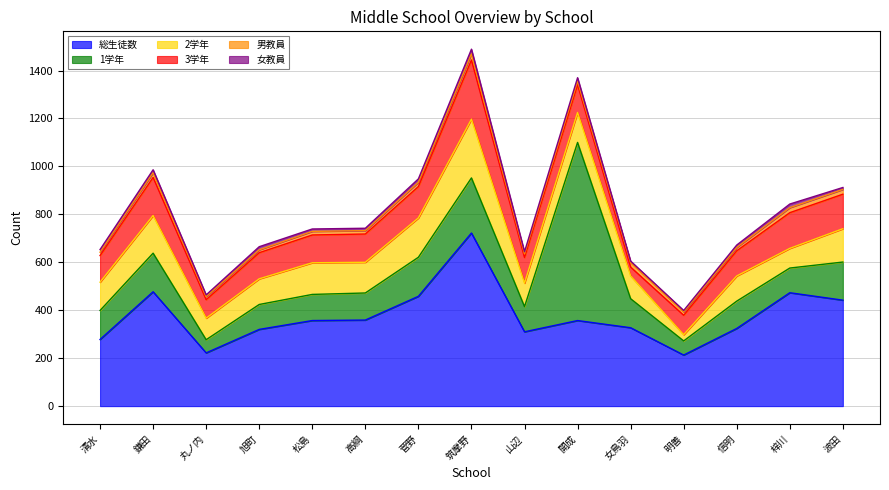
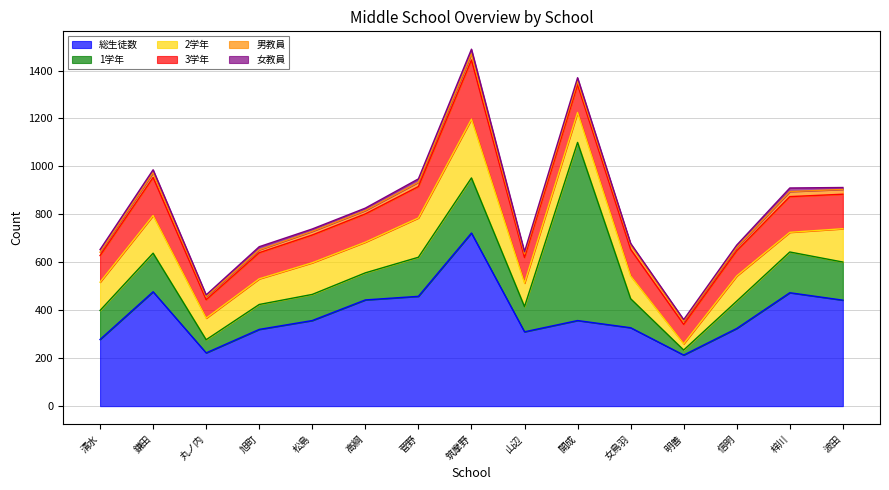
  {
    "総生徒数": {
      "清水": 280,
      "鎌田": 480,
      "丸ノ内": 220,
      "旭町": 320,
      "松島": 360,
-     "高綱": 360,
+     "高綱": 440,
      "菅野": 460,
      "筑摩野": 720,
      "山辺": 310,
      "開成": 360,
      "女鳥羽": 330,
      "明善": 210,
      "信明": 320,
      "梓川": 470,
      "波田": 440
    },
    "1学年": {
      "清水": 120,
      "鎌田": 160,
      "丸ノ内": 60,
      "旭町": 100,
      "松島": 110,
      "高綱": 110,
      "菅野": 160,
      "筑摩野": 230,
      "山辺": 110,
      "開成": 740,
      "女鳥羽": 120,
-     "明善": 60,
+     "明善": 20,
      "信明": 110,
-     "梓川": 100,
+     "梓川": 170,
      "波田": 160
    },
    "2学年": {
      "清水": 120,
      "鎌田": 160,
      "丸ノ内": 90,
      "旭町": 110,
      "松島": 130,
      "高綱": 130,
      "菅野": 160,
      "筑摩野": 250,
      "山辺": 100,
      "開成": 130,
      "女鳥羽": 100,
      "明善": 30,
      "信明": 110,
      "梓川": 80,
      "波田": 140
    },
    "3学年": {
      "清水": 110,
      "鎌田": 160,
      "丸ノ内": 80,
      "旭町": 110,
      "松島": 120,
      "高綱": 120,
      "菅野": 130,
      "筑摩野": 250,
      "山辺": 110,
      "開成": 120,
-     "女鳥羽": 40,
+     "女鳥羽": 110,
      "明善": 80,
      "信明": 110,
      "梓川": 150,
      "波田": 140
    },
    "男教員": {
      "清水": 10,
      "鎌田": 20,
      "旭町": 10,
      "菅野": 20,
      "筑摩野": 30,
      "開成": 20,
      "梓川": 20
    },
    "女教員": {
      "清水": 10,
      "鎌田": 10,
      "旭町": 10,
      "菅野": 10,
      "筑摩野": 20,
      "開成": 10,
      "梓川": 20
    }
  }
